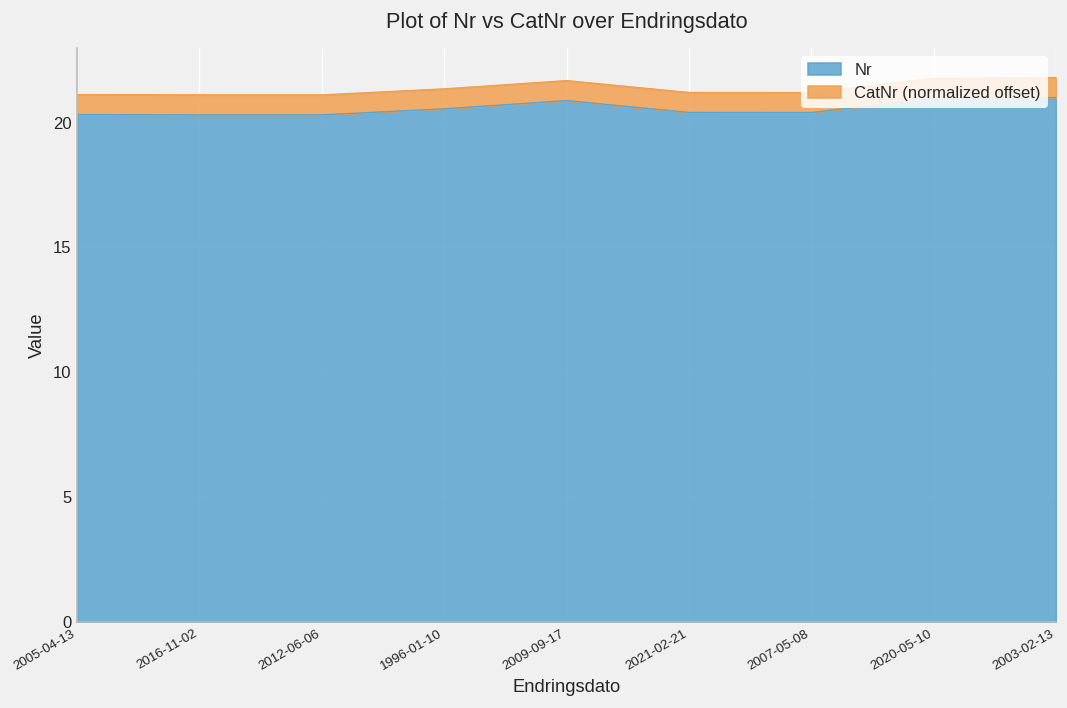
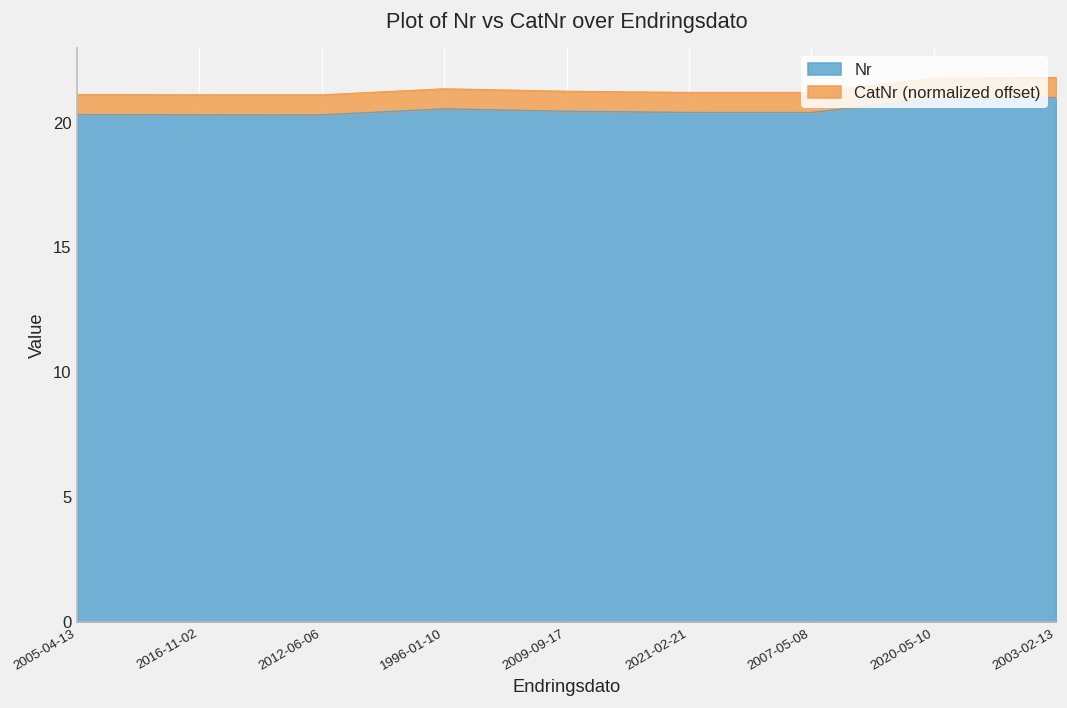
  {
    "Nr": {
      "2005-04-13": 20.3,
      "2016-11-02": 20.3,
      "2012-06-06": 20.3,
      "1996-01-10": 20.5,
-     "2009-09-17": 20.9,
+     "2009-09-17": 20.4,
      "2021-02-21": 20.4,
      "2007-05-08": 20.4,
      "2003-02-13": 21.0
    },
    "CatNr (normalized offset)": {
      "2005-04-13": 0.8,
      "2016-11-02": 0.8,
      "2012-06-06": 0.8,
      "1996-01-10": 0.8,
      "2009-09-17": 0.8,
      "2021-02-21": 0.8,
      "2003-02-13": 0.8
    }
  }
